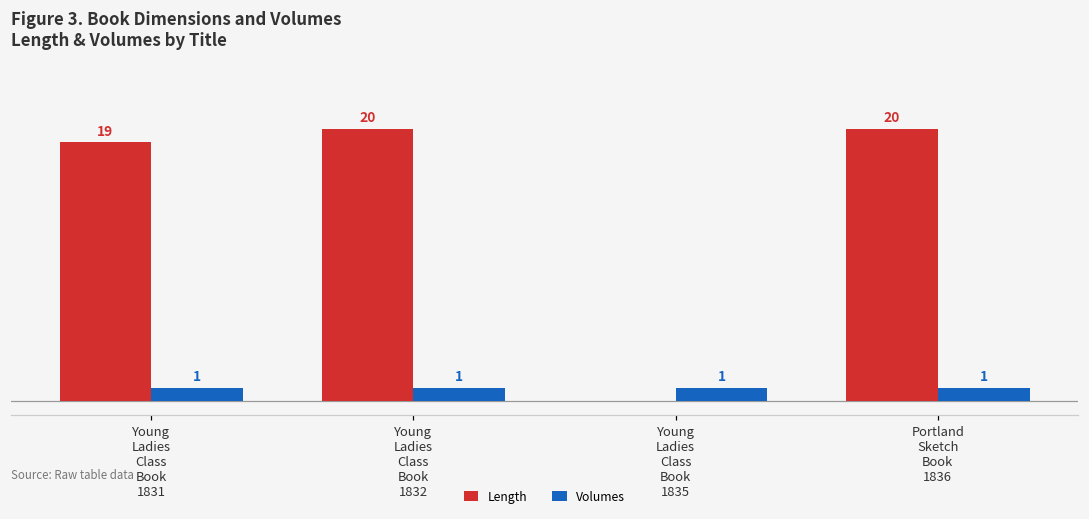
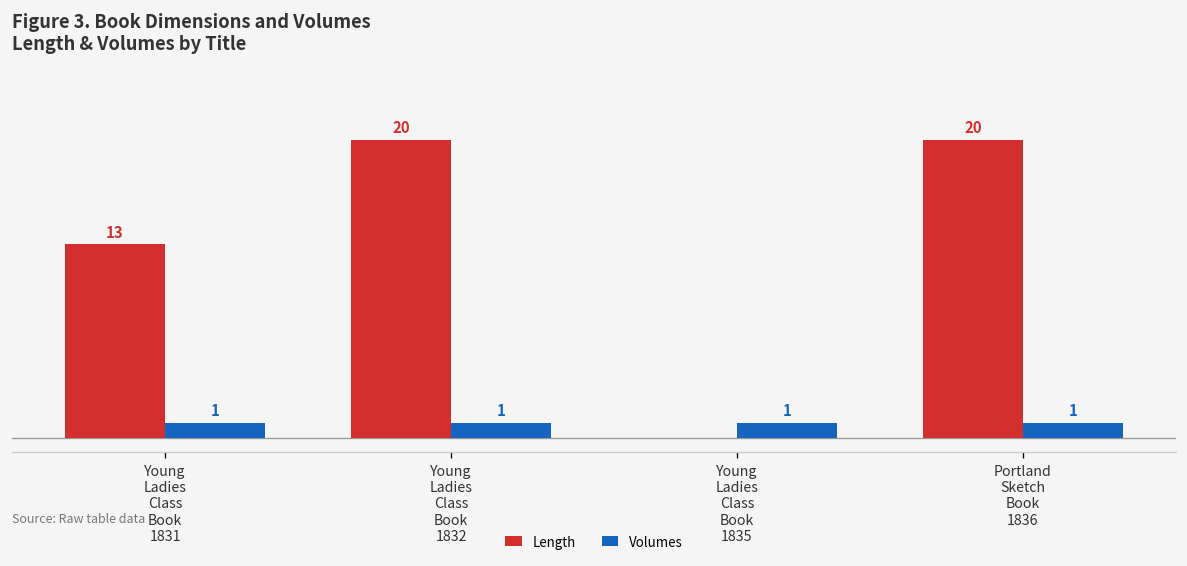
  {
    "Length": {
-     "Young Ladies Class Book 1831": 19,
+     "Young Ladies Class Book 1831": 13,
      "Young Ladies Class Book 1832": 20,
      "Portland Sketch Book 1836": 20
    },
    "Volumes": {
      "Young Ladies Class Book 1831": 1,
      "Young Ladies Class Book 1832": 1,
      "Young Ladies Class Book 1835": 1,
      "Portland Sketch Book 1836": 1
    }
  }
